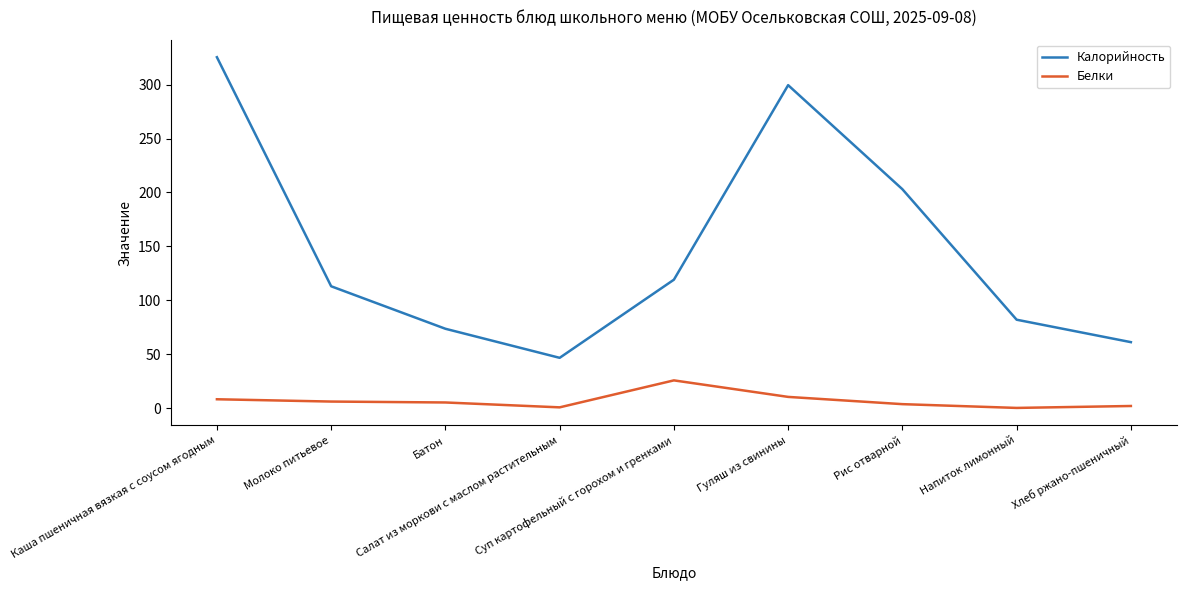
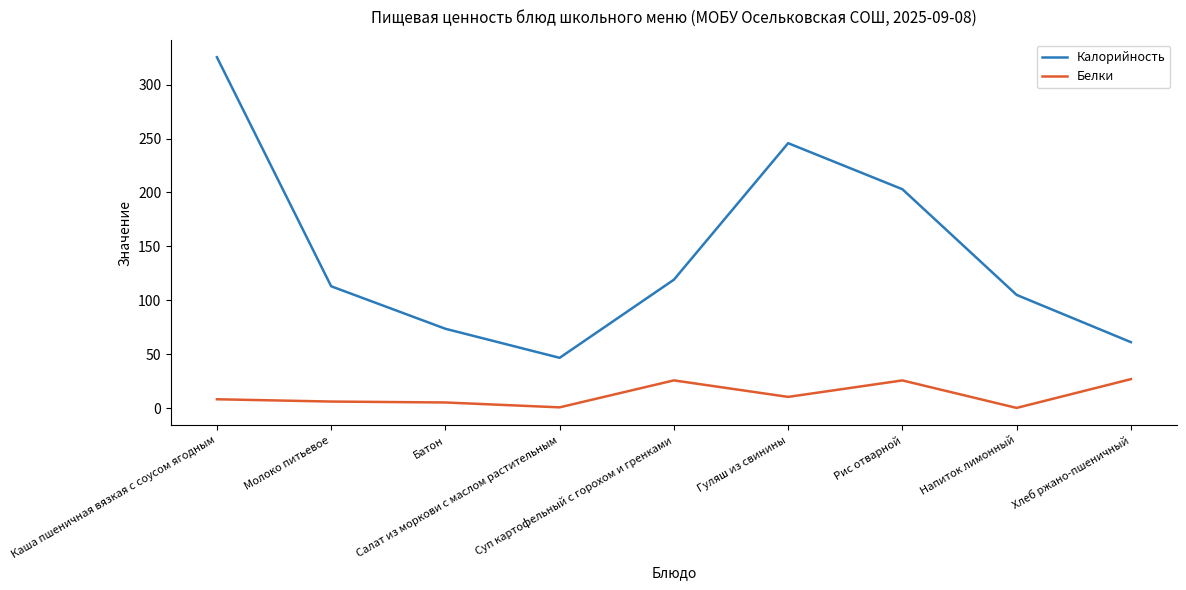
  {
    "Калорийность": {
      "Каша пшеничная вязкая с соусом ягодным": 325,
      "Молоко питьевое": 113,
      "Батон": 74,
      "Салат из моркови с маслом растительным": 47,
      "Суп картофельный с горохом и гренками": 119,
-     "Гуляш из свинины": 299,
+     "Гуляш из свинины": 246,
      "Рис отварной": 203,
-     "Напиток лимонный": 82,
+     "Напиток лимонный": 105,
      "Хлеб ржано-пшеничный": 61
    },
    "Белки": {
      "Каша пшеничная вязкая с соусом ягодным": 8,
      "Молоко питьевое": 6,
      "Батон": 5,
      "Салат из моркови с маслом растительным": 1,
      "Суп картофельный с горохом и гренками": 26,
      "Гуляш из свинины": 10,
-     "Рис отварной": 4,
+     "Рис отварной": 26,
      "Напиток лимонный": 0,
-     "Хлеб ржано-пшеничный": 2
+     "Хлеб ржано-пшеничный": 27
    }
  }
